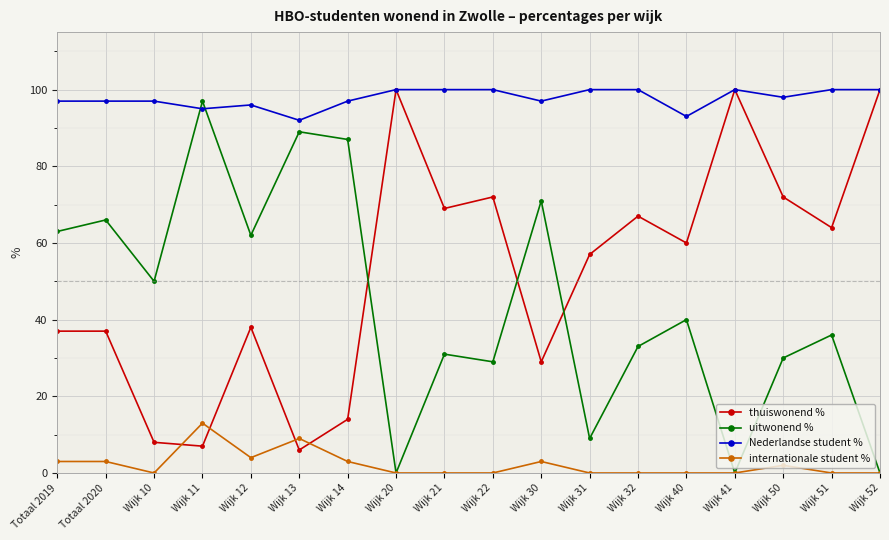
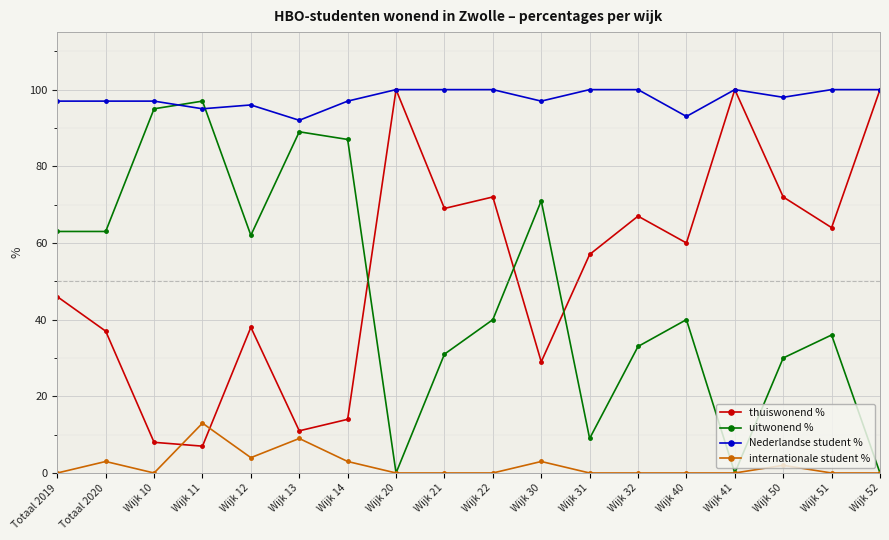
  {
    "thuiswonend %": {
-     "Totaal 2019": 37,
+     "Totaal 2019": 46,
      "Totaal 2020": 37,
      "Wijk 10": 8,
      "Wijk 11": 7,
      "Wijk 12": 38,
-     "Wijk 13": 6,
+     "Wijk 13": 11,
      "Wijk 14": 14,
      "Wijk 21": 69,
      "Wijk 22": 72,
      "Wijk 30": 29,
      "Wijk 31": 57,
      "Wijk 32": 67,
      "Wijk 40": 60,
      "Wijk 50": 72,
      "Wijk 51": 64
    },
    "uitwonend %": {
      "Totaal 2019": 63,
-     "Totaal 2020": 66,
-     "Wijk 10": 50,
+     "Totaal 2020": 63,
+     "Wijk 10": 95,
      "Wijk 11": 97,
      "Wijk 12": 62,
      "Wijk 13": 89,
      "Wijk 14": 87,
      "Wijk 21": 31,
-     "Wijk 22": 29,
+     "Wijk 22": 40,
      "Wijk 30": 71,
      "Wijk 31": 9,
      "Wijk 32": 33,
      "Wijk 40": 40,
      "Wijk 50": 30,
      "Wijk 51": 36
    },
    "Nederlandse student %": {
      "Totaal 2019": 97,
      "Totaal 2020": 97,
      "Wijk 10": 97,
      "Wijk 11": 95,
      "Wijk 12": 96,
      "Wijk 13": 92,
      "Wijk 14": 97,
      "Wijk 21": 100,
      "Wijk 22": 100,
      "Wijk 30": 97,
      "Wijk 31": 100,
      "Wijk 32": 100,
      "Wijk 40": 93,
      "Wijk 50": 98,
      "Wijk 51": 100
    },
    "internationale student %": {
-     "Totaal 2019": 3,
+     "Totaal 2019": 0,
      "Totaal 2020": 3,
      "Wijk 10": 0,
      "Wijk 11": 13,
      "Wijk 12": 4,
      "Wijk 13": 9,
      "Wijk 14": 3,
      "Wijk 21": 0,
      "Wijk 22": 0,
      "Wijk 30": 3,
      "Wijk 31": 0,
      "Wijk 32": 0,
      "Wijk 40": 0,
      "Wijk 51": 0
    }
  }
